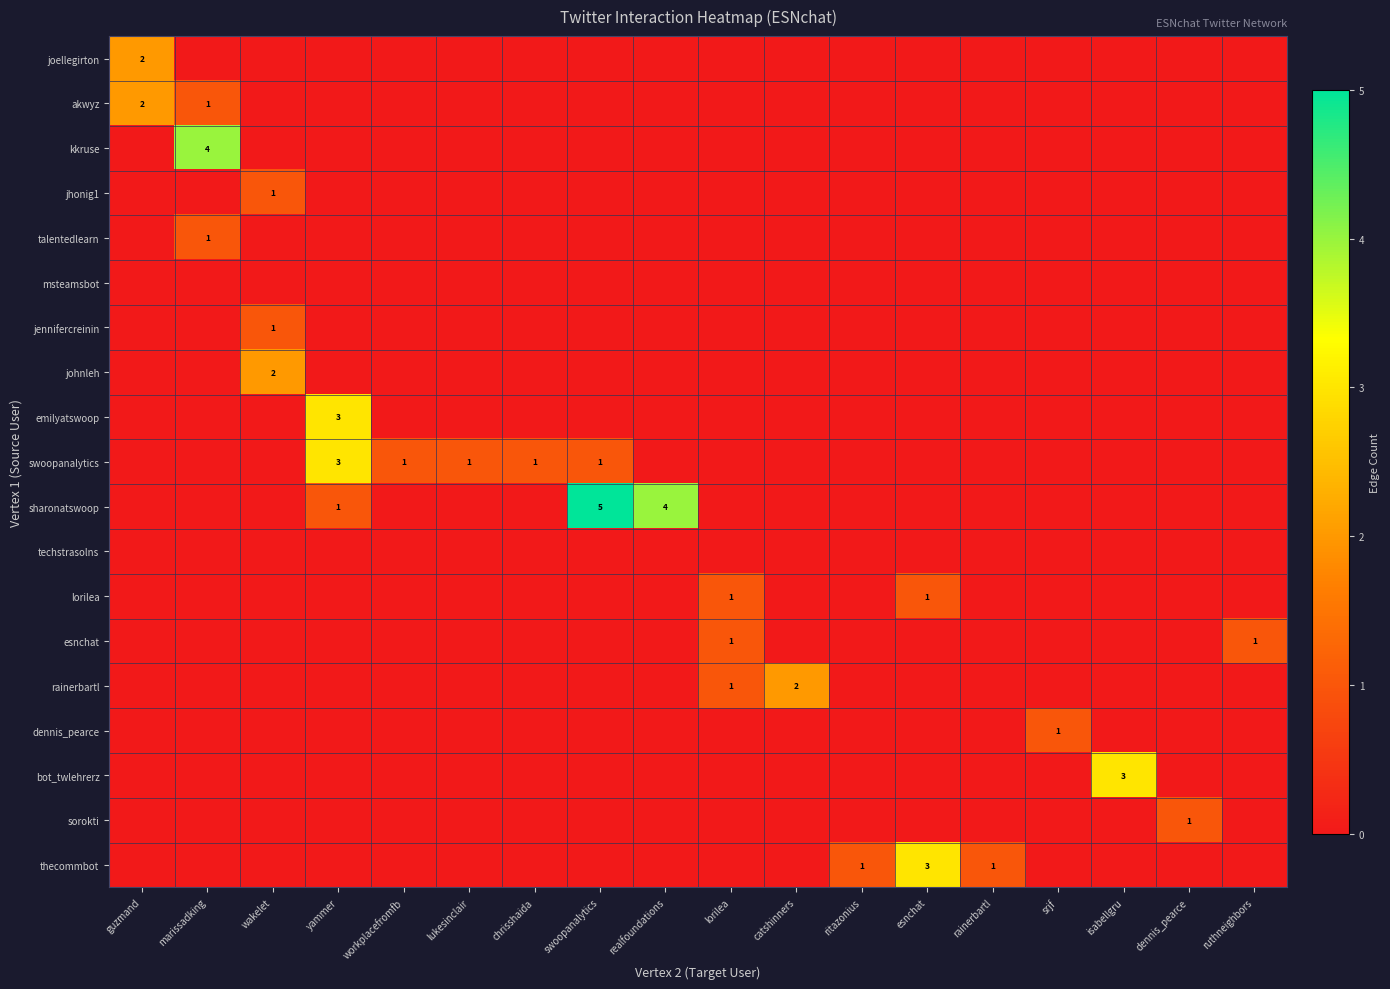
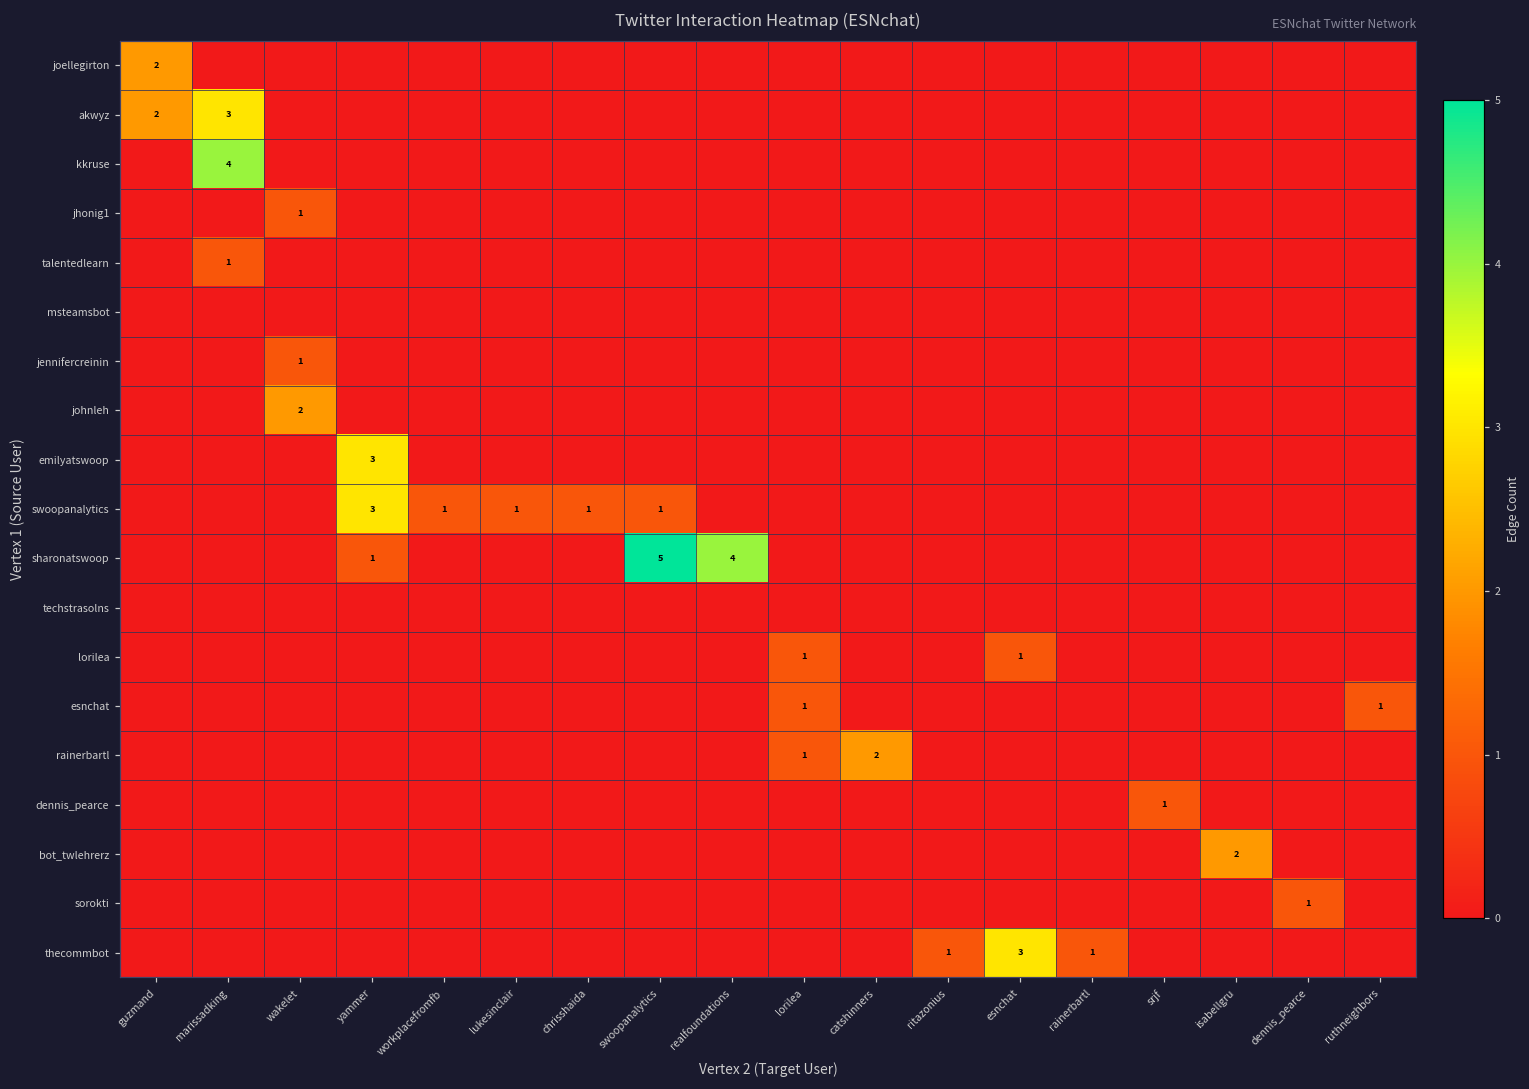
  {
    "joellegirton": {
      "guzmand": 2
    },
    "akwyz": {
      "guzmand": 2,
-     "marissadking": 1
+     "marissadking": 3
    },
    "kkruse": {
      "marissadking": 4
    },
    "jhonig1": {
      "wakelet": 1
    },
    "talentedlearn": {
      "marissadking": 1
    },
    "jennifercreinin": {
      "wakelet": 1
    },
    "johnleh": {
      "wakelet": 2
    },
    "emilyatswoop": {
      "yammer": 3
    },
    "swoopanalytics": {
      "yammer": 3,
      "workplacefromfb": 1,
      "lukesinclair": 1,
      "chrisshaida": 1,
      "swoopanalytics": 1
    },
    "sharonatswoop": {
      "yammer": 1,
      "swoopanalytics": 5,
      "realfoundations": 4
    },
    "lorilea": {
      "lorilea": 1,
      "esnchat": 1
    },
    "esnchat": {
      "lorilea": 1,
      "ruthneighbors": 1
    },
    "rainerbartl": {
      "lorilea": 1,
      "catshinners": 2
    },
    "dennis_pearce": {
      "srjf": 1
    },
    "bot_twlehrerz": {
-     "isabellgru": 3
+     "isabellgru": 2
    },
    "sorokti": {
      "dennis_pearce": 1
    },
    "thecommbot": {
      "ritazonius": 1,
      "esnchat": 3,
      "rainerbartl": 1
    }
  }
